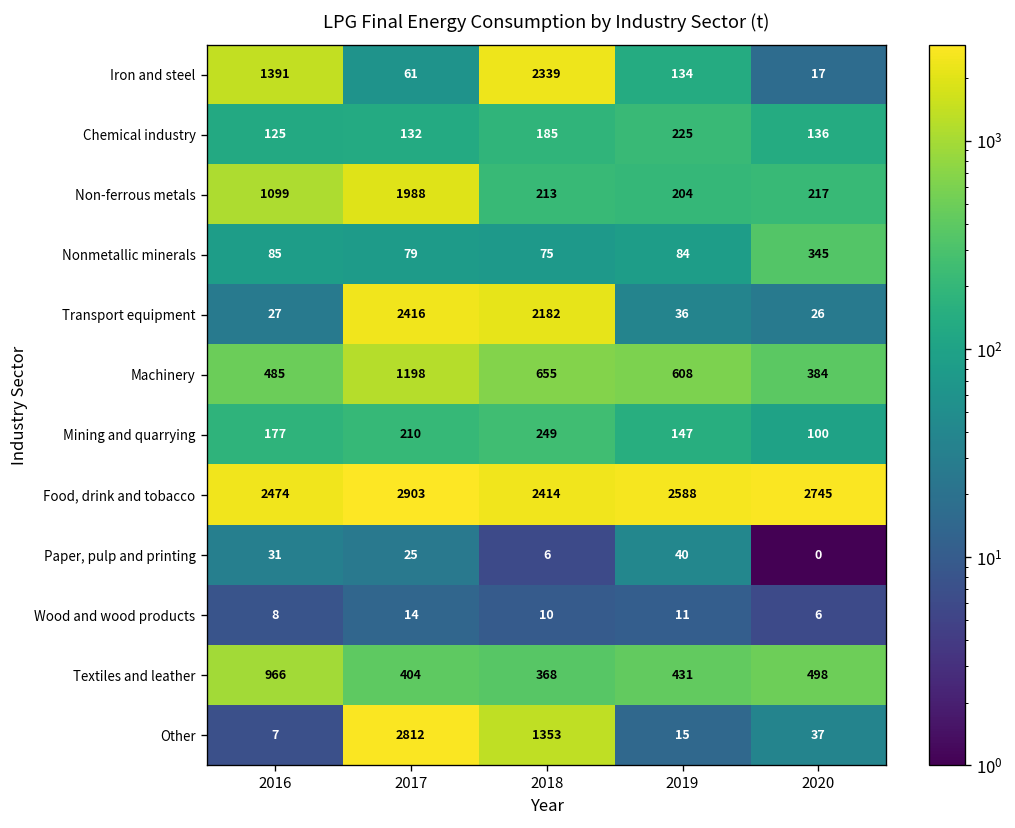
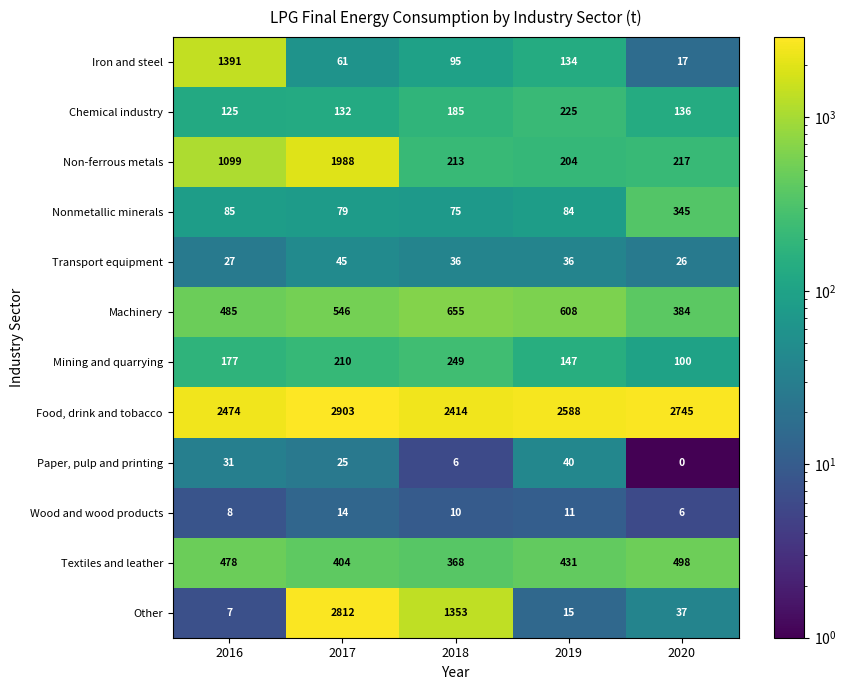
  {
    "Iron and steel": {
      "2016": 1391,
      "2017": 61,
-     "2018": 2339,
+     "2018": 95,
      "2019": 134,
      "2020": 17
    },
    "Chemical industry": {
      "2016": 125,
      "2017": 132,
      "2018": 185,
      "2019": 225,
      "2020": 136
    },
    "Non-ferrous metals": {
      "2016": 1099,
      "2017": 1988,
      "2018": 213,
      "2019": 204,
      "2020": 217
    },
    "Nonmetallic minerals": {
      "2016": 85,
      "2017": 79,
      "2018": 75,
      "2019": 84,
      "2020": 345
    },
    "Transport equipment": {
      "2016": 27,
-     "2017": 2416,
-     "2018": 2182,
+     "2017": 45,
+     "2018": 36,
      "2019": 36,
      "2020": 26
    },
    "Machinery": {
      "2016": 485,
-     "2017": 1198,
+     "2017": 546,
      "2018": 655,
      "2019": 608,
      "2020": 384
    },
    "Mining and quarrying": {
      "2016": 177,
      "2017": 210,
      "2018": 249,
      "2019": 147,
      "2020": 100
    },
    "Food, drink and tobacco": {
      "2016": 2474,
      "2017": 2903,
      "2018": 2414,
      "2019": 2588,
      "2020": 2745
    },
    "Paper, pulp and printing": {
      "2016": 31,
      "2017": 25,
      "2018": 6,
      "2019": 40,
      "2020": 0
    },
    "Wood and wood products": {
      "2016": 8,
      "2017": 14,
      "2018": 10,
      "2019": 11,
      "2020": 6
    },
    "Textiles and leather": {
-     "2016": 966,
+     "2016": 478,
      "2017": 404,
      "2018": 368,
      "2019": 431,
      "2020": 498
    },
    "Other": {
      "2016": 7,
      "2017": 2812,
      "2018": 1353,
      "2019": 15,
      "2020": 37
    }
  }
